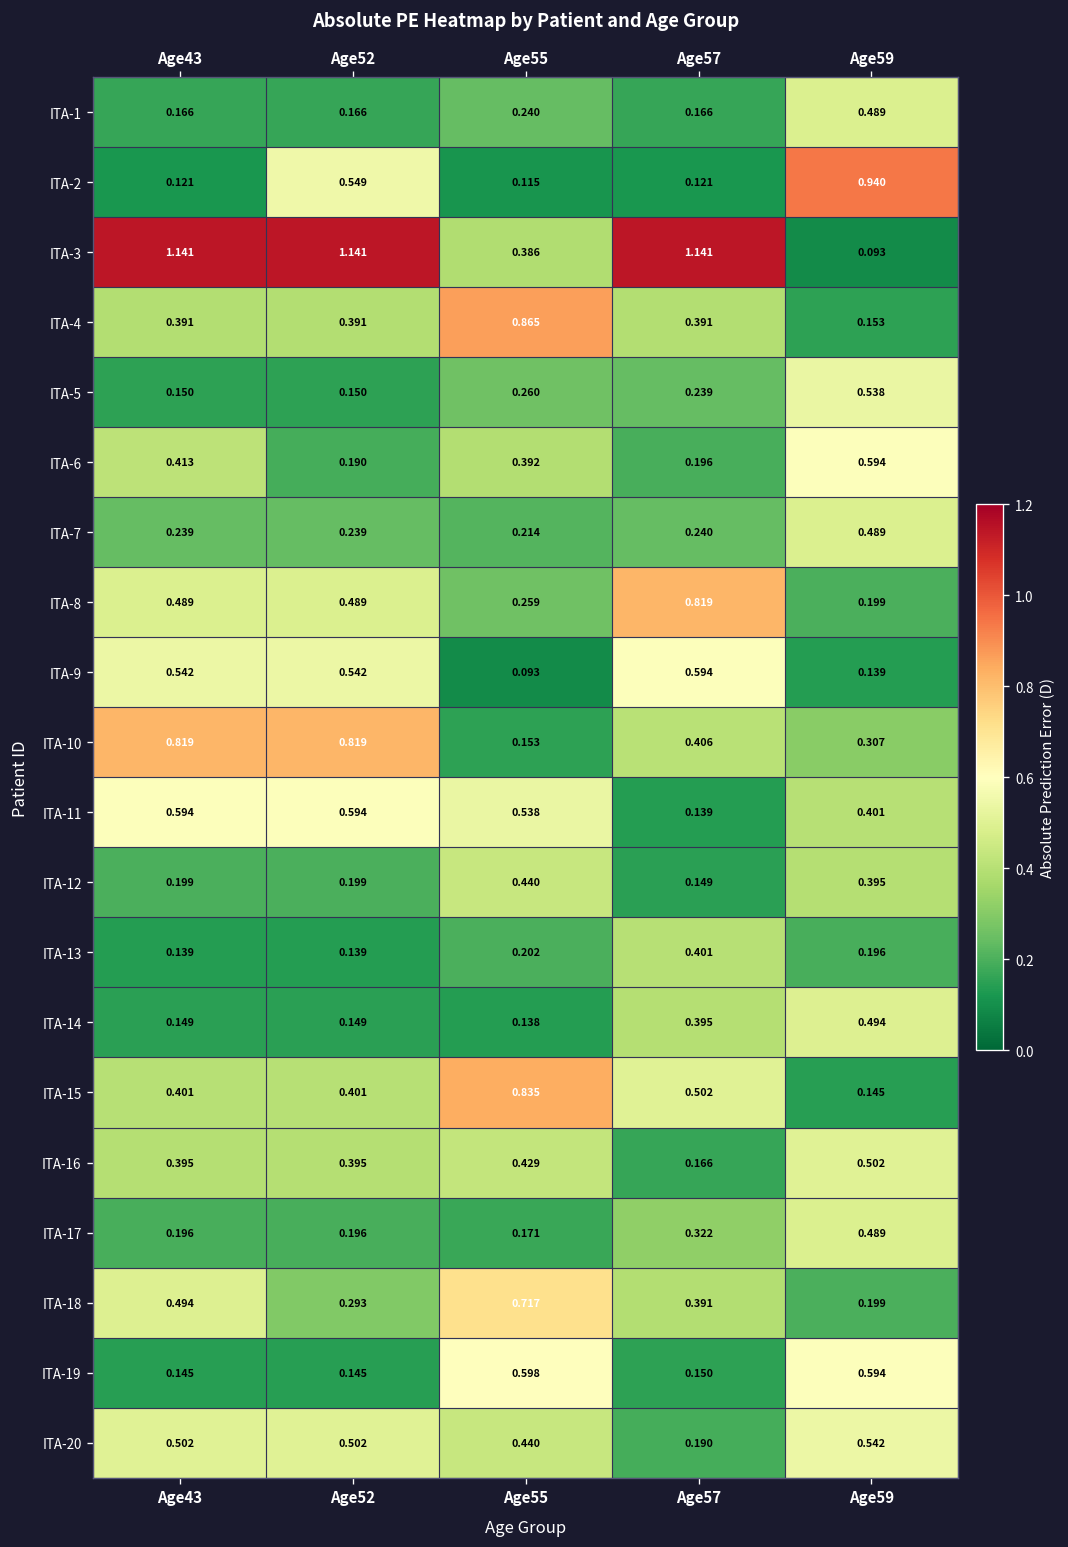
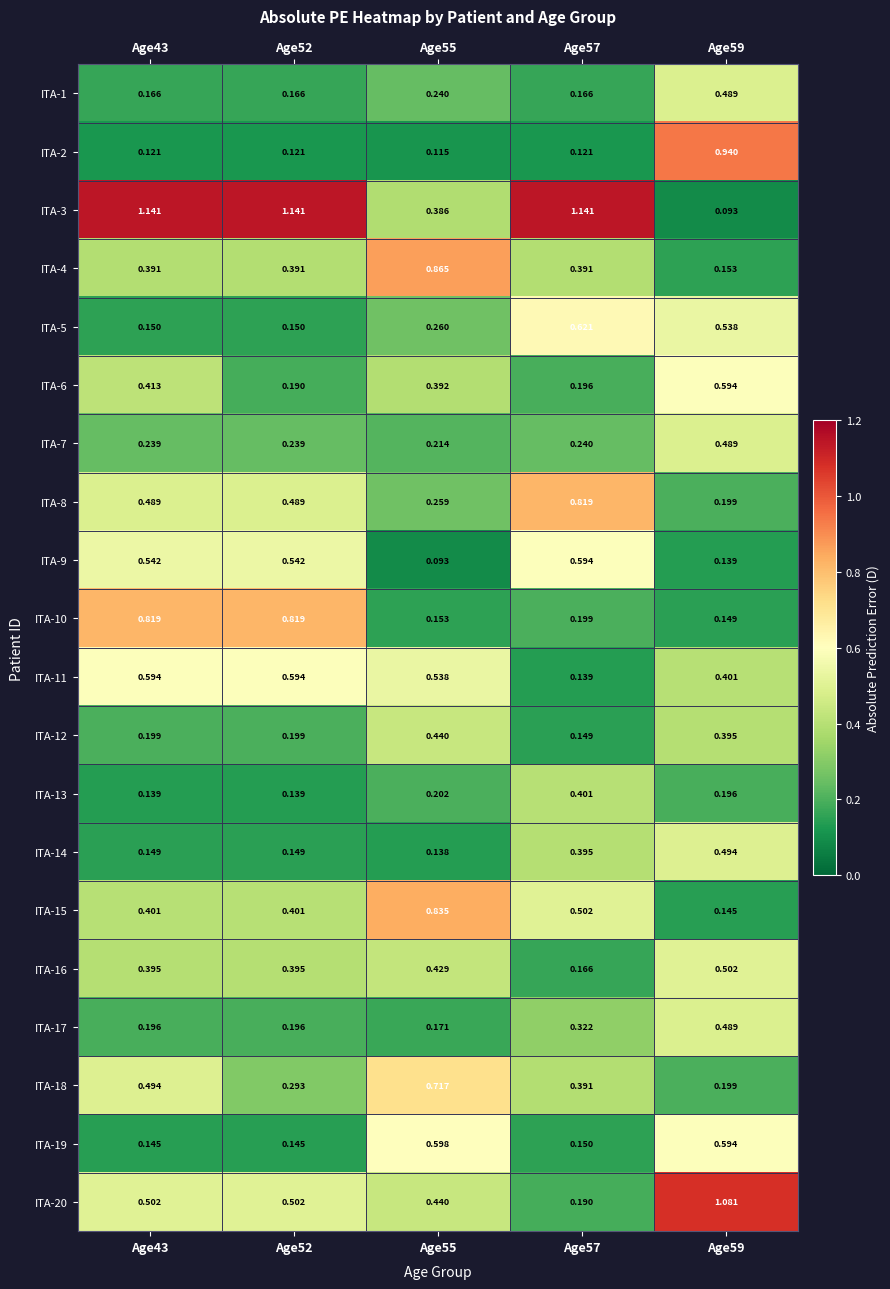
  {
    "ITA-1": {
      "Age43": 0.166,
      "Age52": 0.166,
      "Age55": 0.240,
      "Age57": 0.166,
      "Age59": 0.489
    },
    "ITA-2": {
      "Age43": 0.121,
-     "Age52": 0.549,
+     "Age52": 0.121,
      "Age55": 0.115,
      "Age57": 0.121,
      "Age59": 0.940
    },
    "ITA-3": {
      "Age43": 1.141,
      "Age52": 1.141,
      "Age55": 0.386,
      "Age57": 1.141,
      "Age59": 0.093
    },
    "ITA-4": {
      "Age43": 0.391,
      "Age52": 0.391,
      "Age55": 0.865,
      "Age57": 0.391,
      "Age59": 0.153
    },
    "ITA-5": {
      "Age43": 0.150,
      "Age52": 0.150,
      "Age55": 0.260,
-     "Age57": 0.239,
+     "Age57": 0.621,
      "Age59": 0.538
    },
    "ITA-6": {
      "Age43": 0.413,
      "Age52": 0.190,
      "Age55": 0.392,
      "Age57": 0.196,
      "Age59": 0.594
    },
    "ITA-7": {
      "Age43": 0.239,
      "Age52": 0.239,
      "Age55": 0.214,
      "Age57": 0.240,
      "Age59": 0.489
    },
    "ITA-8": {
      "Age43": 0.489,
      "Age52": 0.489,
      "Age55": 0.259,
      "Age57": 0.819,
      "Age59": 0.199
    },
    "ITA-9": {
      "Age43": 0.542,
      "Age52": 0.542,
      "Age55": 0.093,
      "Age57": 0.594,
      "Age59": 0.139
    },
    "ITA-10": {
      "Age43": 0.819,
      "Age52": 0.819,
      "Age55": 0.153,
-     "Age57": 0.406,
-     "Age59": 0.307
+     "Age57": 0.199,
+     "Age59": 0.149
    },
    "ITA-11": {
      "Age43": 0.594,
      "Age52": 0.594,
      "Age55": 0.538,
      "Age57": 0.139,
      "Age59": 0.401
    },
    "ITA-12": {
      "Age43": 0.199,
      "Age52": 0.199,
      "Age55": 0.440,
      "Age57": 0.149,
      "Age59": 0.395
    },
    "ITA-13": {
      "Age43": 0.139,
      "Age52": 0.139,
      "Age55": 0.202,
      "Age57": 0.401,
      "Age59": 0.196
    },
    "ITA-14": {
      "Age43": 0.149,
      "Age52": 0.149,
      "Age55": 0.138,
      "Age57": 0.395,
      "Age59": 0.494
    },
    "ITA-15": {
      "Age43": 0.401,
      "Age52": 0.401,
      "Age55": 0.835,
      "Age57": 0.502,
      "Age59": 0.145
    },
    "ITA-16": {
      "Age43": 0.395,
      "Age52": 0.395,
      "Age55": 0.429,
      "Age57": 0.166,
      "Age59": 0.502
    },
    "ITA-17": {
      "Age43": 0.196,
      "Age52": 0.196,
      "Age55": 0.171,
      "Age57": 0.322,
      "Age59": 0.489
    },
    "ITA-18": {
      "Age43": 0.494,
      "Age52": 0.293,
      "Age55": 0.717,
      "Age57": 0.391,
      "Age59": 0.199
    },
    "ITA-19": {
      "Age43": 0.145,
      "Age52": 0.145,
      "Age55": 0.598,
      "Age57": 0.150,
      "Age59": 0.594
    },
    "ITA-20": {
      "Age43": 0.502,
      "Age52": 0.502,
      "Age55": 0.440,
      "Age57": 0.190,
-     "Age59": 0.542
+     "Age59": 1.081
    }
  }
